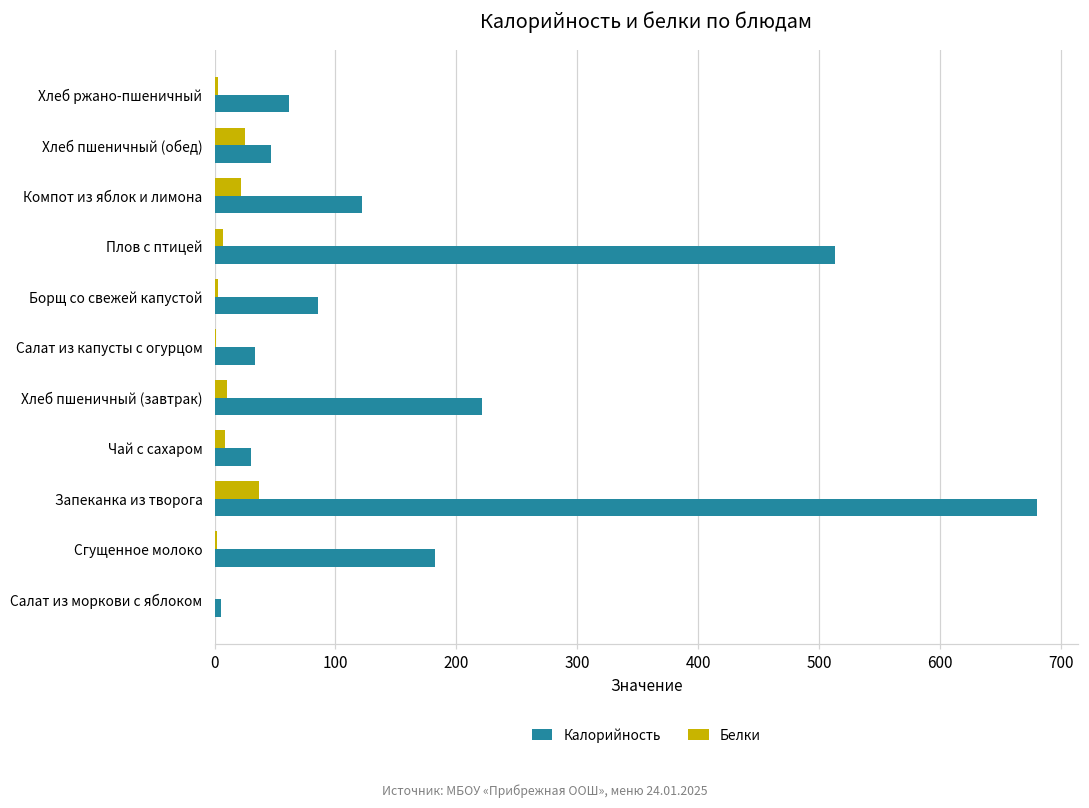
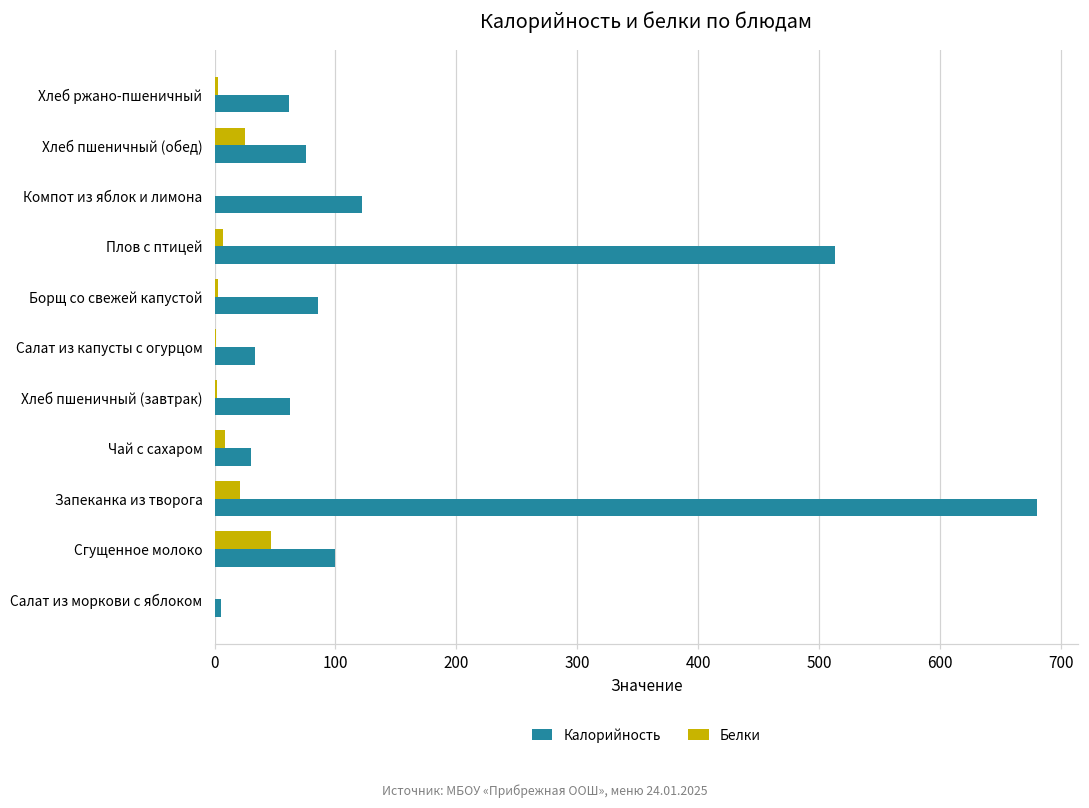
  {
    "Калорийность": {
      "Хлеб ржано-пшеничный": 61,
-     "Хлеб пшеничный (обед)": 47,
+     "Хлеб пшеничный (обед)": 75,
      "Компот из яблок и лимона": 122,
      "Плов с птицей": 514,
      "Борщ со свежей капустой": 86,
      "Салат из капусты с огурцом": 33,
-     "Хлеб пшеничный (завтрак)": 221,
+     "Хлеб пшеничный (завтрак)": 63,
      "Чай с сахаром": 31,
      "Запеканка из творога": 680,
-     "Сгущенное молоко": 182,
+     "Сгущенное молоко": 99,
      "Салат из моркови с яблоком": 5
    },
    "Белки": {
      "Хлеб ржано-пшеничный": 3,
      "Хлеб пшеничный (обед)": 25,
-     "Компот из яблок и лимона": 22,
+     "Компот из яблок и лимона": 0,
      "Плов с птицей": 7,
      "Борщ со свежей капустой": 2,
-     "Хлеб пшеничный (завтрак)": 10,
+     "Хлеб пшеничный (завтрак)": 2,
      "Чай с сахаром": 9,
-     "Запеканка из творога": 37,
-     "Сгущенное молоко": 2
+     "Запеканка из творога": 21,
+     "Сгущенное молоко": 47
    }
  }
